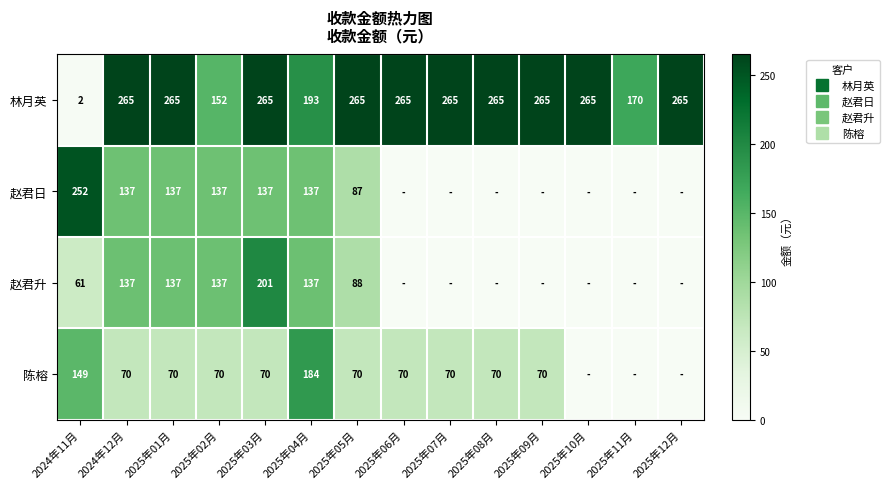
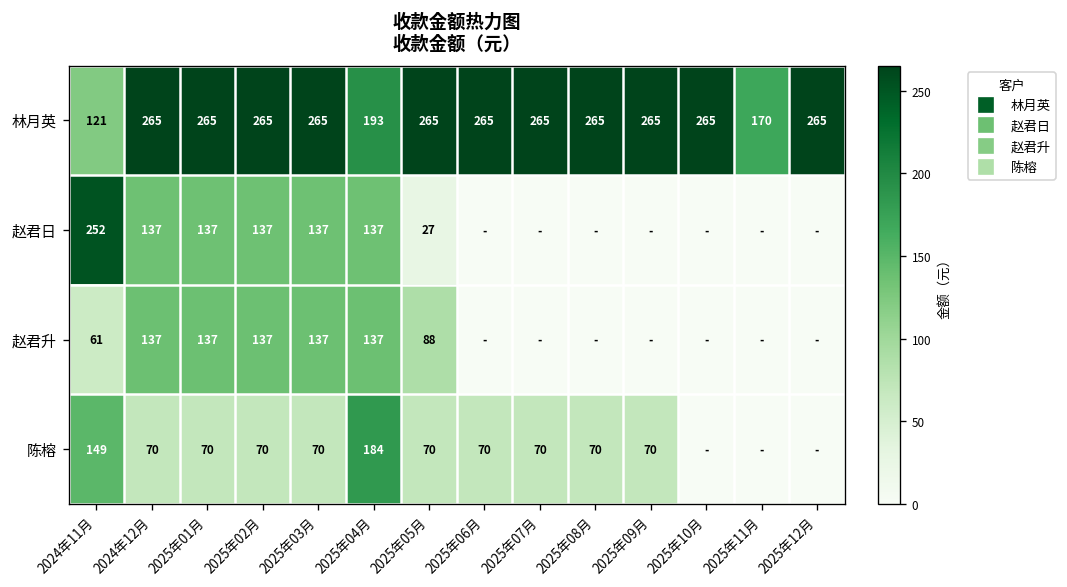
  {
    "林月英": {
-     "2024年11月": 2,
+     "2024年11月": 121,
      "2024年12月": 265,
      "2025年01月": 265,
-     "2025年02月": 152,
+     "2025年02月": 265,
      "2025年03月": 265,
      "2025年04月": 193,
      "2025年05月": 265,
      "2025年06月": 265,
      "2025年07月": 265,
      "2025年08月": 265,
      "2025年09月": 265,
      "2025年10月": 265,
      "2025年11月": 170,
      "2025年12月": 265
    },
    "赵君日": {
      "2024年11月": 252,
      "2024年12月": 137,
      "2025年01月": 137,
      "2025年02月": 137,
      "2025年03月": 137,
      "2025年04月": 137,
-     "2025年05月": 87
+     "2025年05月": 27
    },
    "赵君升": {
      "2024年11月": 61,
      "2024年12月": 137,
      "2025年01月": 137,
      "2025年02月": 137,
-     "2025年03月": 201,
+     "2025年03月": 137,
      "2025年04月": 137,
      "2025年05月": 88
    },
    "陈榕": {
      "2024年11月": 149,
      "2024年12月": 70,
      "2025年01月": 70,
      "2025年02月": 70,
      "2025年03月": 70,
      "2025年04月": 184,
      "2025年05月": 70,
      "2025年06月": 70,
      "2025年07月": 70,
      "2025年08月": 70,
      "2025年09月": 70
    }
  }
